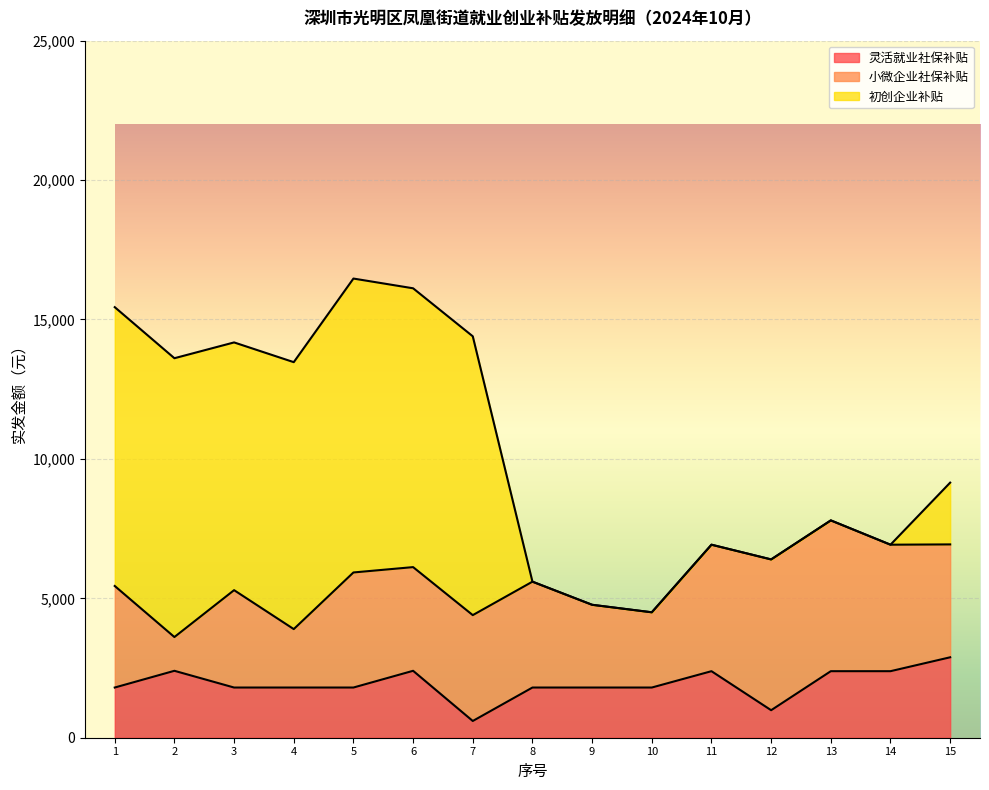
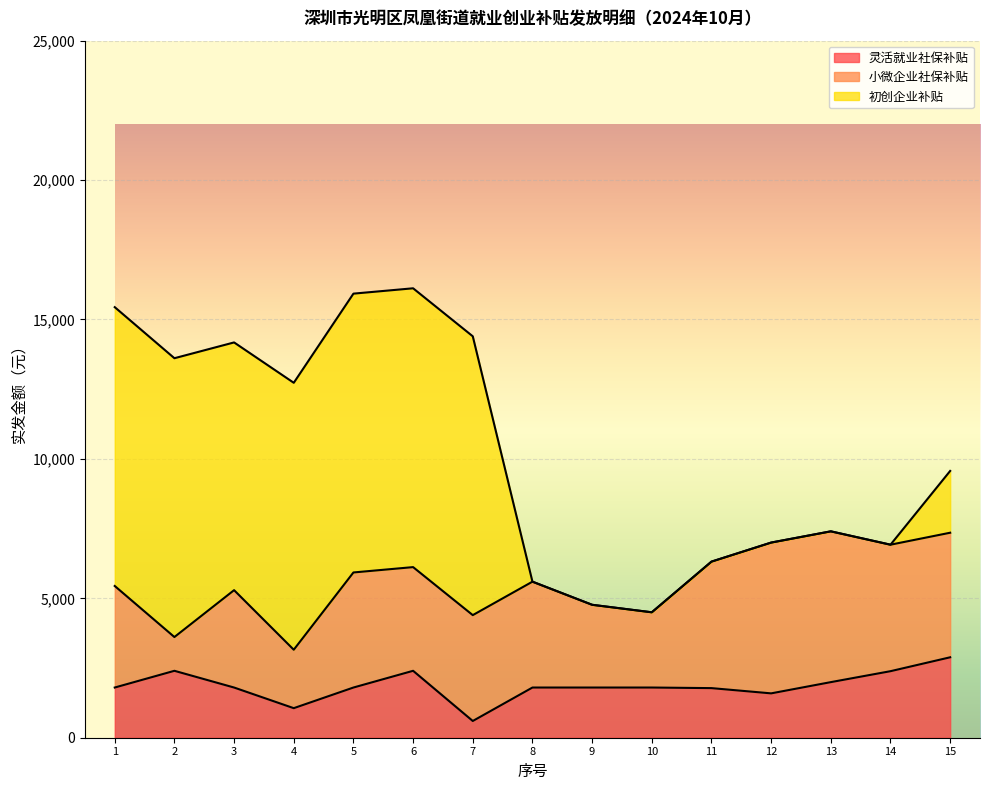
  {
    "灵活就业社保补贴": {
      "1": "1,800",
      "2": "2,400",
      "3": "1,800",
-     "4": "1,800",
+     "4": "1,100",
      "5": "1,800",
      "6": "2,400",
      "7": "600",
      "8": "1,800",
      "9": "1,800",
      "10": "1,800",
-     "11": "2,400",
-     "12": "1,000",
-     "13": "2,400",
+     "11": "1,800",
+     "12": "1,600",
+     "13": "2,000",
      "14": "2,400",
      "15": "2,900"
    },
    "小微企业社保补贴": {
      "1": "3,600",
      "2": "1,200",
      "3": "3,500",
      "4": "2,100",
      "5": "4,100",
      "6": "3,700",
      "7": "3,800",
-     "15": "4,000"
+     "15": "4,500"
    },
    "初创企业补贴": {
      "1": "10,000",
      "2": "10,000",
      "3": "8,900",
      "4": "9,600",
-     "5": "10,500",
+     "5": "10,000",
      "6": "10,000",
      "7": "10,000",
      "15": "2,200"
    }
  }
